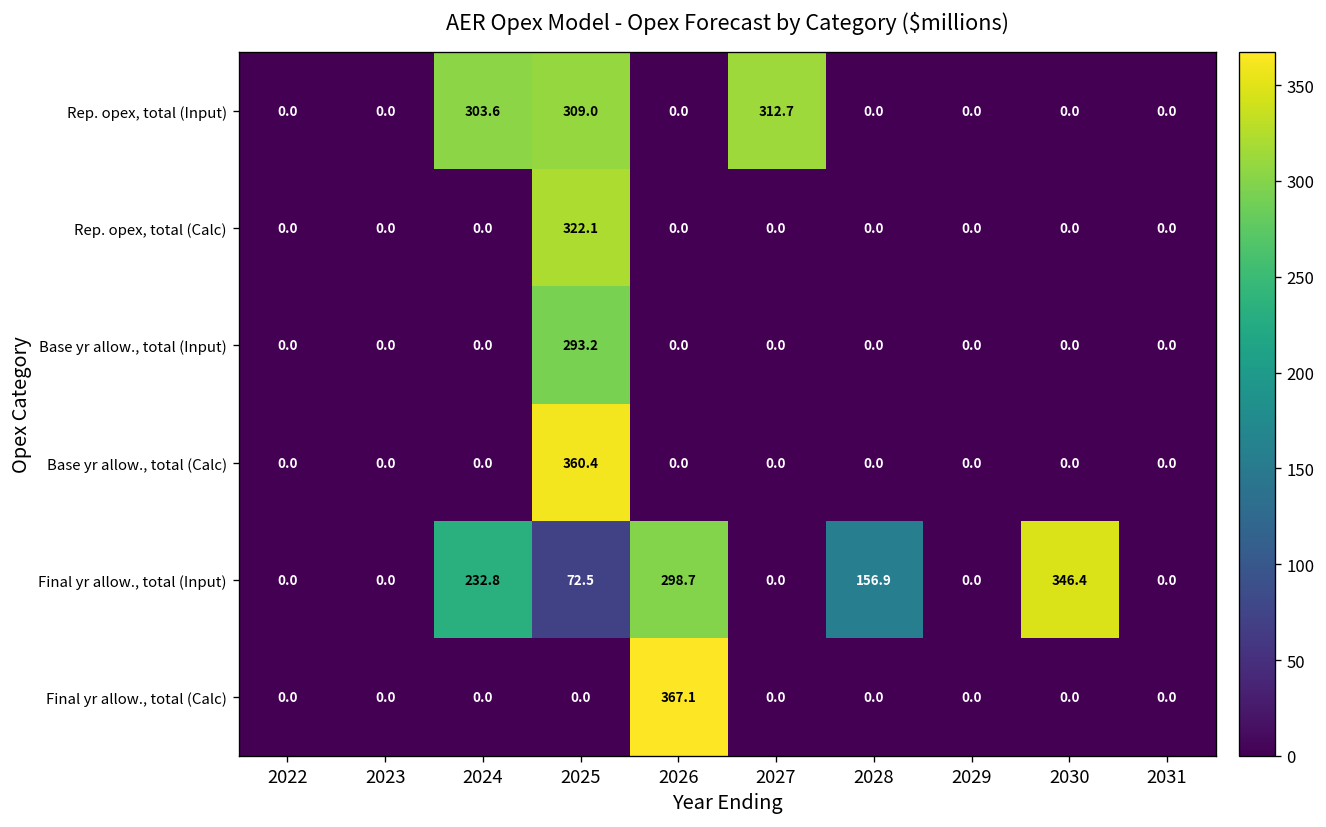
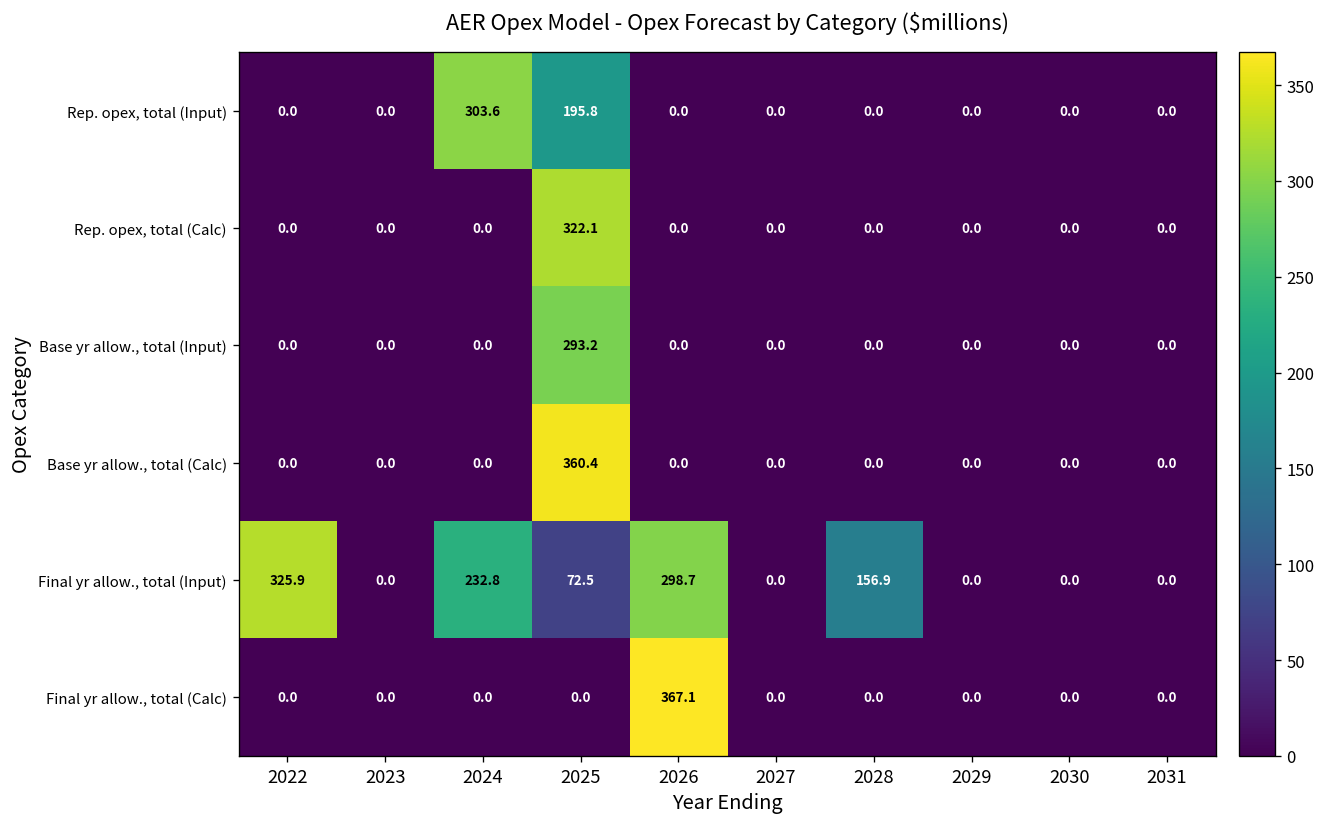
  {
    "Rep. opex, total (Input)": {
      "2022": 0.0,
      "2023": 0.0,
      "2024": 303.6,
-     "2025": 309.0,
+     "2025": 195.8,
      "2026": 0.0,
-     "2027": 312.7,
+     "2027": 0.0,
      "2028": 0.0,
      "2029": 0.0,
      "2030": 0.0,
      "2031": 0.0
    },
    "Rep. opex, total (Calc)": {
      "2022": 0.0,
      "2023": 0.0,
      "2024": 0.0,
      "2025": 322.1,
      "2026": 0.0,
      "2027": 0.0,
      "2028": 0.0,
      "2029": 0.0,
      "2030": 0.0,
      "2031": 0.0
    },
    "Base yr allow., total (Input)": {
      "2022": 0.0,
      "2023": 0.0,
      "2024": 0.0,
      "2025": 293.2,
      "2026": 0.0,
      "2027": 0.0,
      "2028": 0.0,
      "2029": 0.0,
      "2030": 0.0,
      "2031": 0.0
    },
    "Base yr allow., total (Calc)": {
      "2022": 0.0,
      "2023": 0.0,
      "2024": 0.0,
      "2025": 360.4,
      "2026": 0.0,
      "2027": 0.0,
      "2028": 0.0,
      "2029": 0.0,
      "2030": 0.0,
      "2031": 0.0
    },
    "Final yr allow., total (Input)": {
-     "2022": 0.0,
+     "2022": 325.9,
      "2023": 0.0,
      "2024": 232.8,
      "2025": 72.5,
      "2026": 298.7,
      "2027": 0.0,
      "2028": 156.9,
      "2029": 0.0,
-     "2030": 346.4,
+     "2030": 0.0,
      "2031": 0.0
    },
    "Final yr allow., total (Calc)": {
      "2022": 0.0,
      "2023": 0.0,
      "2024": 0.0,
      "2025": 0.0,
      "2026": 367.1,
      "2027": 0.0,
      "2028": 0.0,
      "2029": 0.0,
      "2030": 0.0,
      "2031": 0.0
    }
  }
